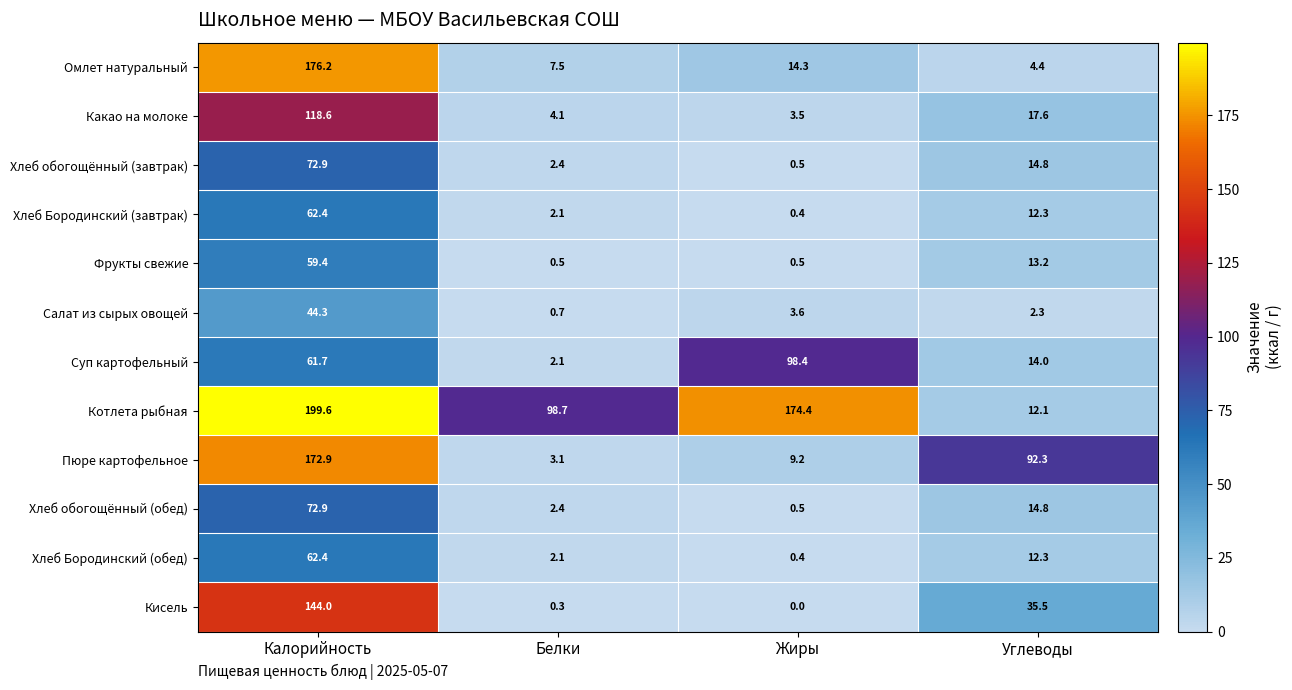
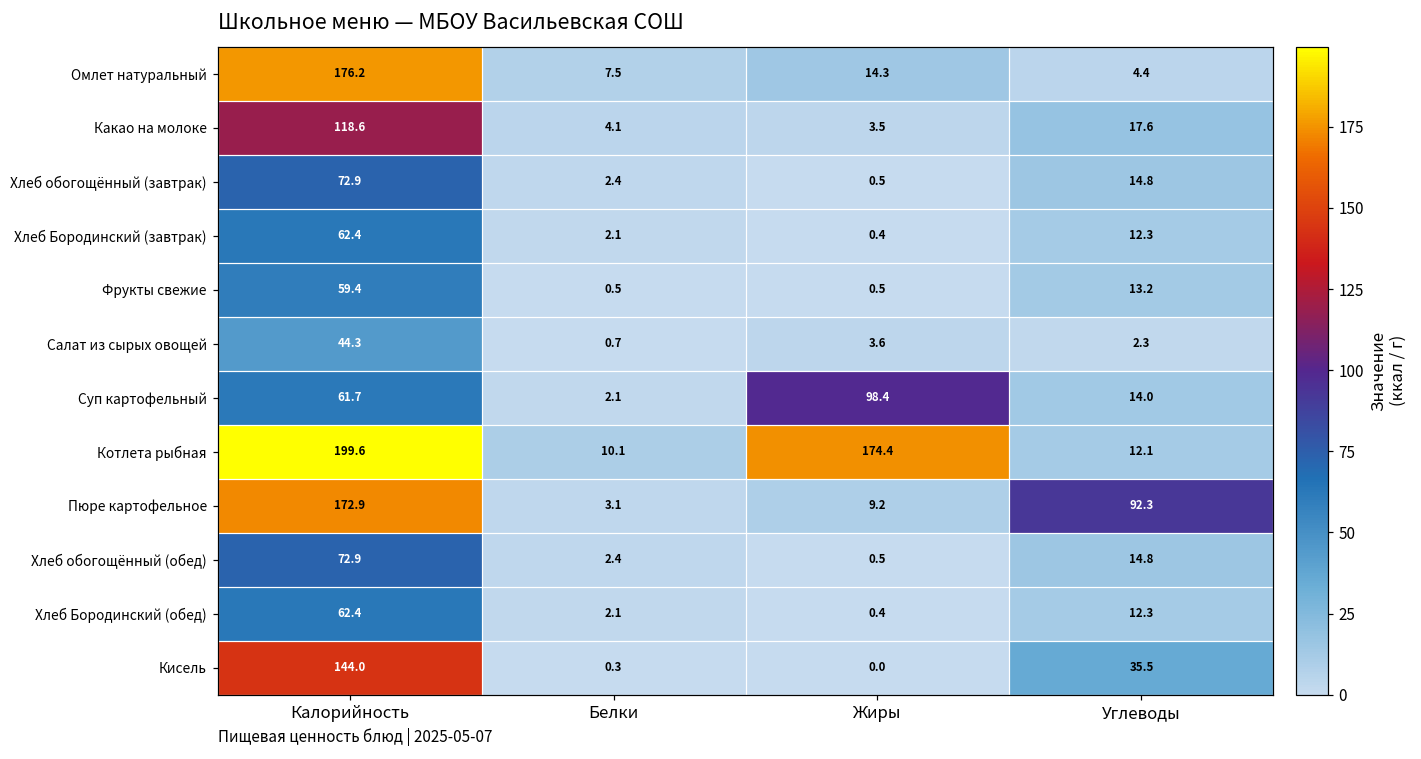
  {
    "Омлет натуральный": {
      "Калорийность": 176.2,
      "Белки": 7.5,
      "Жиры": 14.3,
      "Углеводы": 4.4
    },
    "Какао на молоке": {
      "Калорийность": 118.6,
      "Белки": 4.1,
      "Жиры": 3.5,
      "Углеводы": 17.6
    },
    "Хлеб обогощённый (завтрак)": {
      "Калорийность": 72.9,
      "Белки": 2.4,
      "Жиры": 0.5,
      "Углеводы": 14.8
    },
    "Хлеб Бородинский (завтрак)": {
      "Калорийность": 62.4,
      "Белки": 2.1,
      "Жиры": 0.4,
      "Углеводы": 12.3
    },
    "Фрукты свежие": {
      "Калорийность": 59.4,
      "Белки": 0.5,
      "Жиры": 0.5,
      "Углеводы": 13.2
    },
    "Салат из сырых овощей": {
      "Калорийность": 44.3,
      "Белки": 0.7,
      "Жиры": 3.6,
      "Углеводы": 2.3
    },
    "Суп картофельный": {
      "Калорийность": 61.7,
      "Белки": 2.1,
      "Жиры": 98.4,
      "Углеводы": 14.0
    },
    "Котлета рыбная": {
      "Калорийность": 199.6,
-     "Белки": 98.7,
+     "Белки": 10.1,
      "Жиры": 174.4,
      "Углеводы": 12.1
    },
    "Пюре картофельное": {
      "Калорийность": 172.9,
      "Белки": 3.1,
      "Жиры": 9.2,
      "Углеводы": 92.3
    },
    "Хлеб обогощённый (обед)": {
      "Калорийность": 72.9,
      "Белки": 2.4,
      "Жиры": 0.5,
      "Углеводы": 14.8
    },
    "Хлеб Бородинский (обед)": {
      "Калорийность": 62.4,
      "Белки": 2.1,
      "Жиры": 0.4,
      "Углеводы": 12.3
    },
    "Кисель": {
      "Калорийность": 144.0,
      "Белки": 0.3,
      "Жиры": 0.0,
      "Углеводы": 35.5
    }
  }
